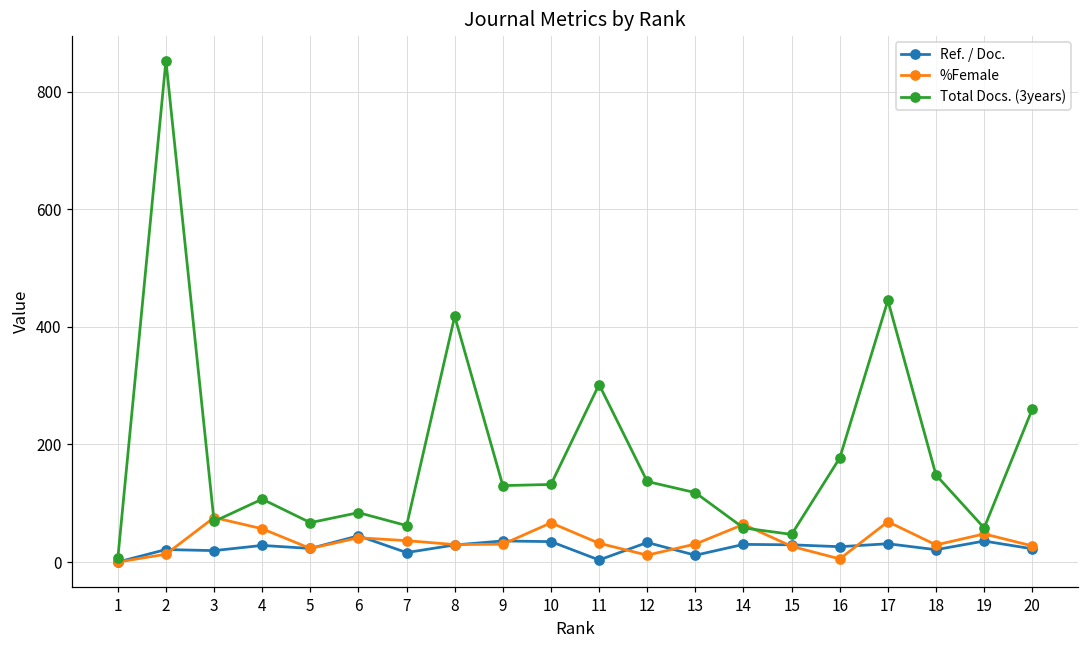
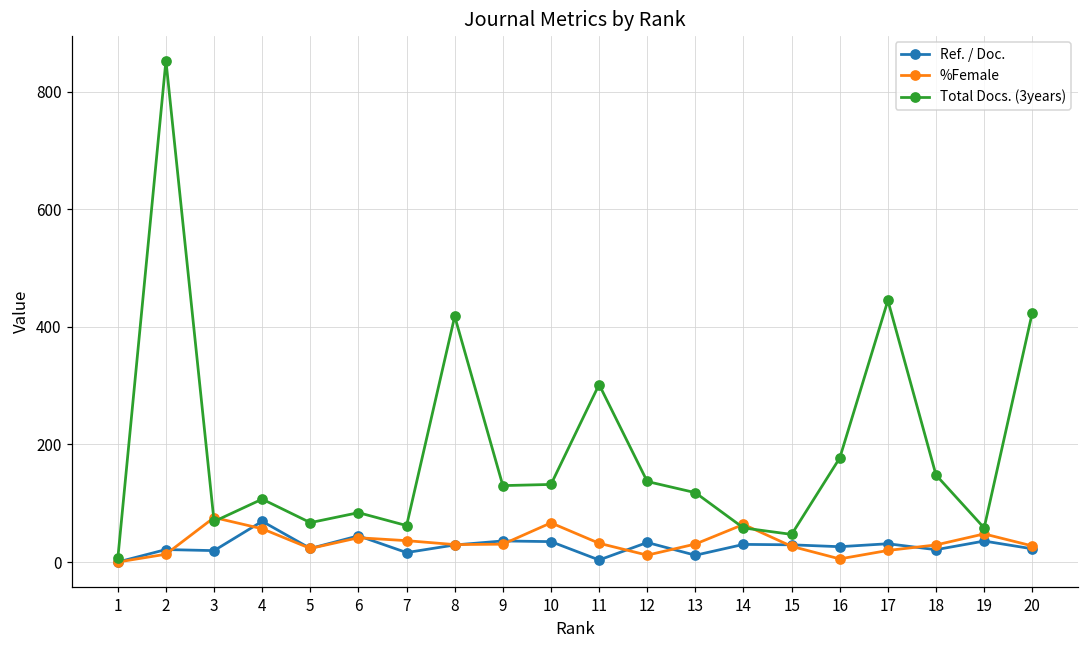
  {
    "Ref. / Doc.": {
      "2": 20,
      "3": 20,
-     "4": 30,
+     "4": 70,
      "7": 20,
      "9": 40,
      "10": 30,
      "11": 0,
      "12": 30,
      "13": 10,
      "14": 30,
      "16": 30,
      "17": 30,
      "18": 20,
      "19": 40,
      "20": 20
    },
    "%Female": {
      "2": 10,
      "3": 80,
      "4": 60,
      "7": 40,
      "9": 30,
      "10": 70,
      "11": 30,
      "12": 10,
      "13": 30,
      "14": 60,
      "16": 10,
-     "17": 70,
+     "17": 20,
      "18": 30,
      "19": 50,
      "20": 30
    },
    "Total Docs. (3years)": {
      "1": 10,
      "2": 850,
      "3": 70,
      "4": 110,
      "5": 70,
      "6": 80,
      "7": 60,
      "8": 420,
      "9": 130,
      "10": 130,
      "11": 300,
      "12": 140,
      "13": 120,
      "14": 60,
      "15": 50,
      "16": 180,
      "17": 450,
      "18": 150,
      "19": 60,
-     "20": 260
+     "20": 420
    }
  }
